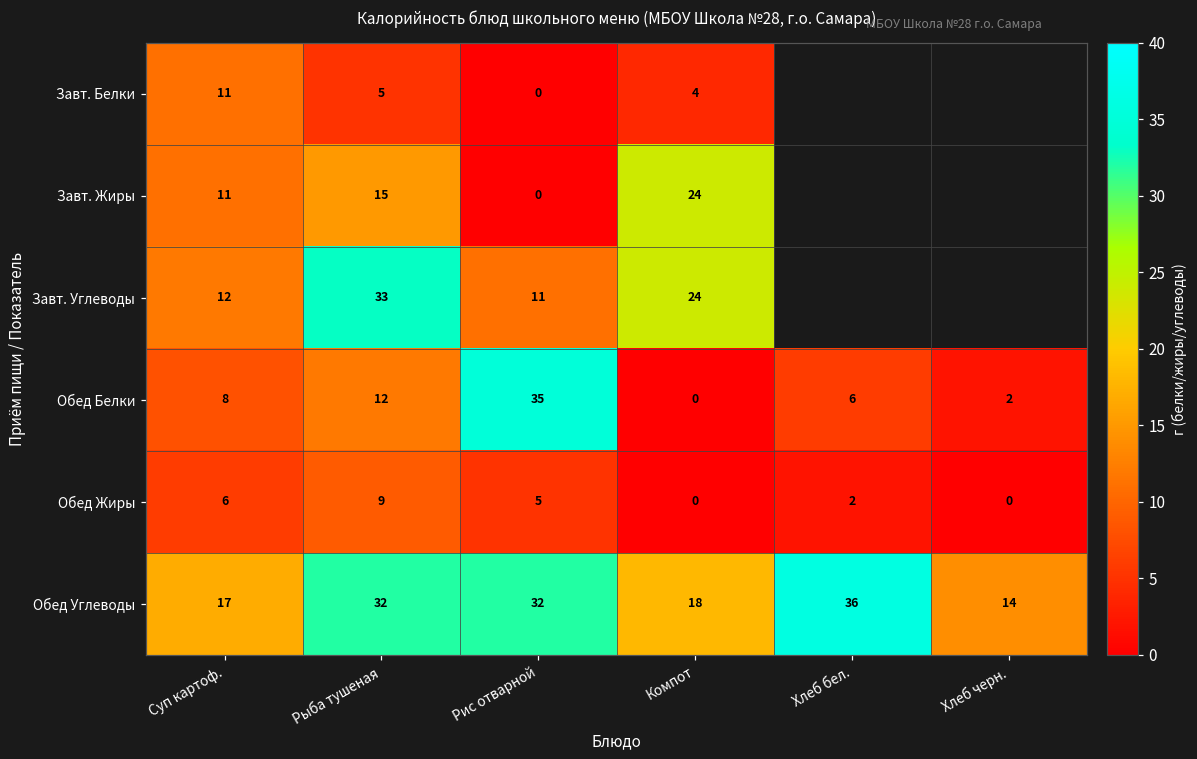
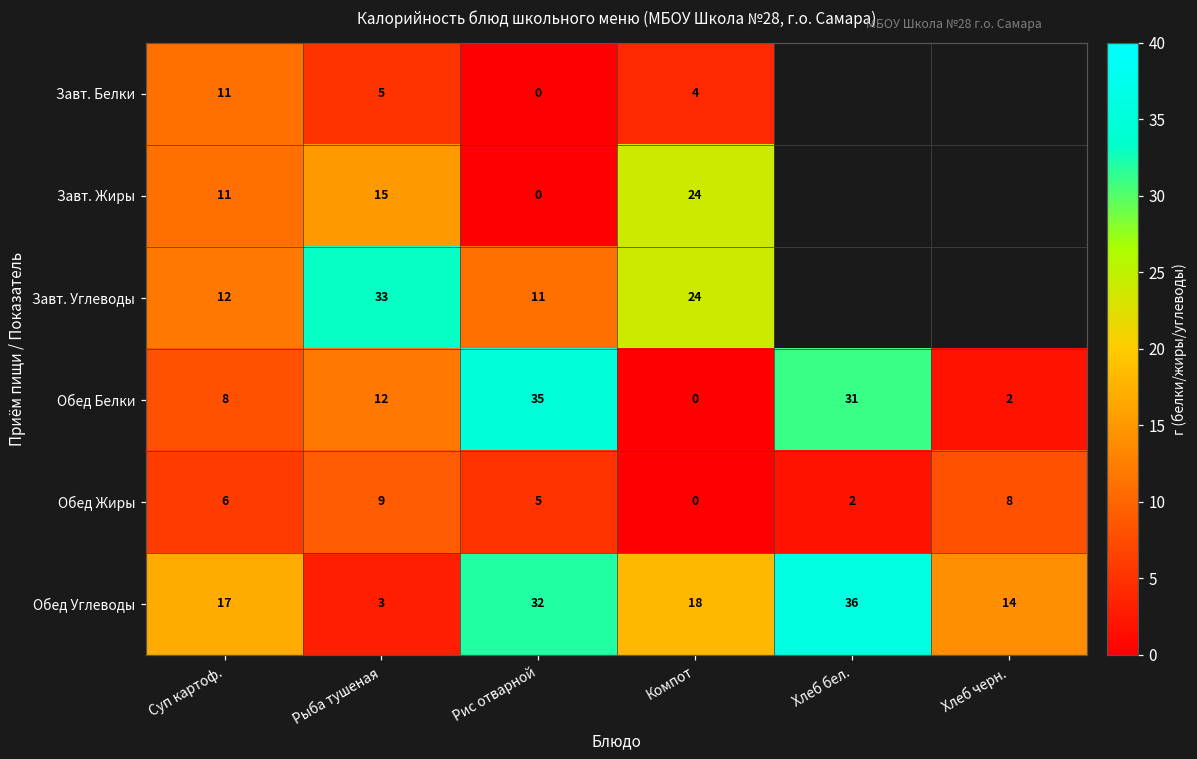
  {
    "Завт. Белки": {
      "Суп картоф.": 11,
      "Рыба тушеная": 5,
      "Рис отварной": 0,
      "Компот": 4
    },
    "Завт. Жиры": {
      "Суп картоф.": 11,
      "Рыба тушеная": 15,
      "Рис отварной": 0,
      "Компот": 24
    },
    "Завт. Углеводы": {
      "Суп картоф.": 12,
      "Рыба тушеная": 33,
      "Рис отварной": 11,
      "Компот": 24
    },
    "Обед Белки": {
      "Суп картоф.": 8,
      "Рыба тушеная": 12,
      "Рис отварной": 35,
      "Компот": 0,
-     "Хлеб бел.": 6,
+     "Хлеб бел.": 31,
      "Хлеб черн.": 2
    },
    "Обед Жиры": {
      "Суп картоф.": 6,
      "Рыба тушеная": 9,
      "Рис отварной": 5,
      "Компот": 0,
      "Хлеб бел.": 2,
-     "Хлеб черн.": 0
+     "Хлеб черн.": 8
    },
    "Обед Углеводы": {
      "Суп картоф.": 17,
-     "Рыба тушеная": 32,
+     "Рыба тушеная": 3,
      "Рис отварной": 32,
      "Компот": 18,
      "Хлеб бел.": 36,
      "Хлеб черн.": 14
    }
  }
